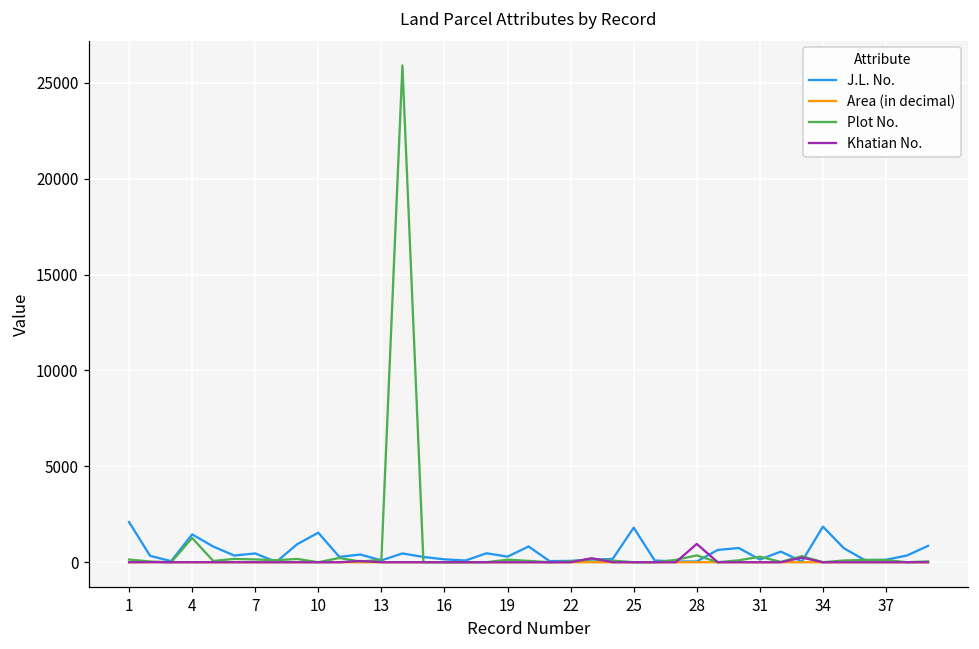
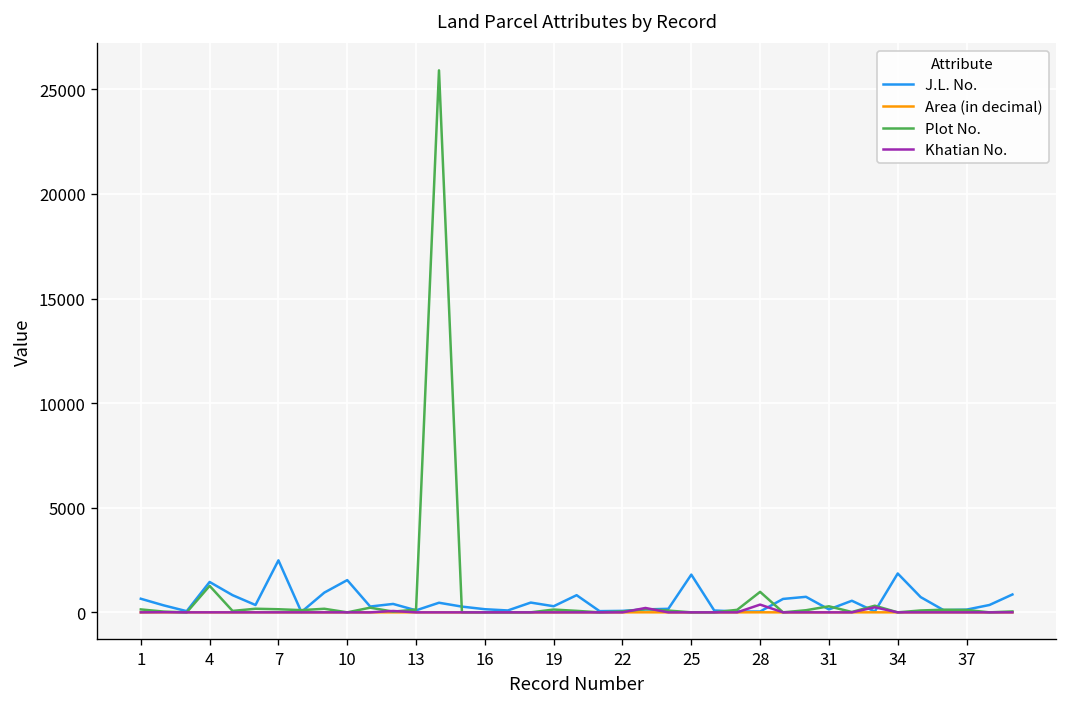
  {
    "J.L. No.": {
-     "1": 2100,
+     "1": 700,
      "4": 1500,
-     "7": 500,
+     "7": 2500,
      "10": 1500,
      "16": 200,
      "19": 300,
      "25": 1800,
      "34": 1900
    },
    "Plot No.": {
      "4": 1300,
      "7": 100,
-     "28": 400,
+     "28": 1000,
      "31": 300
    },
    "Khatian No.": {
-     "28": 1000
+     "28": 400
    }
  }
